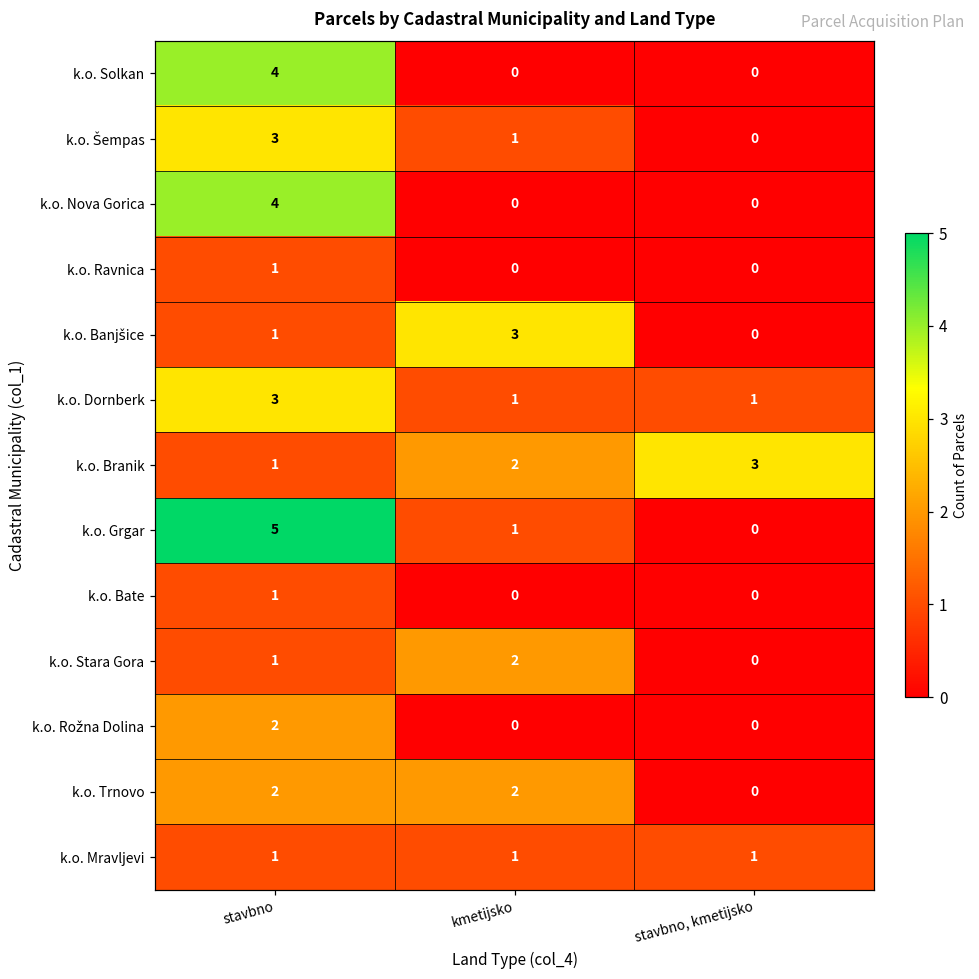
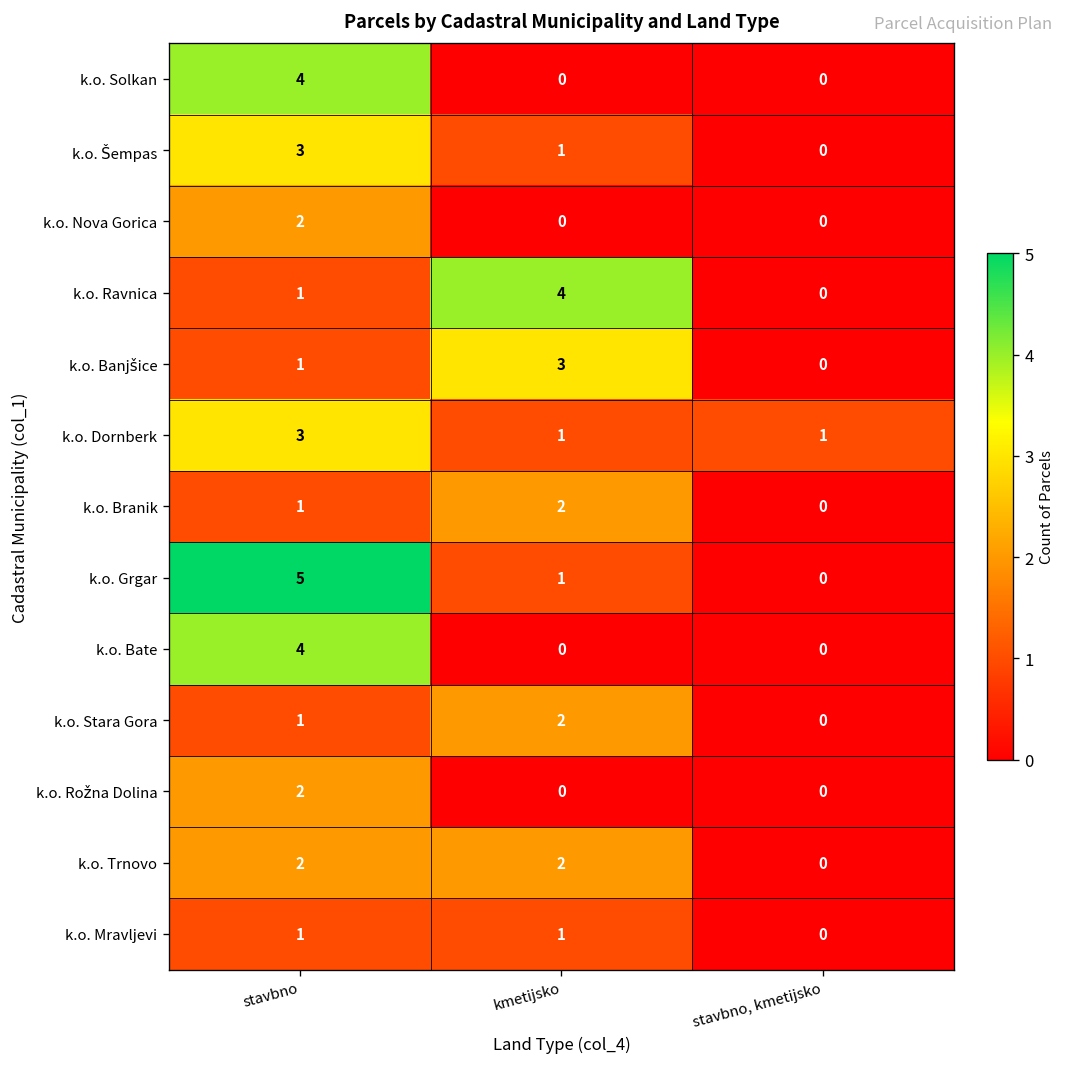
  {
    "k.o. Solkan": {
      "stavbno": 4,
      "kmetijsko": 0,
      "stavbno, kmetijsko": 0
    },
    "k.o. Šempas": {
      "stavbno": 3,
      "kmetijsko": 1,
      "stavbno, kmetijsko": 0
    },
    "k.o. Nova Gorica": {
-     "stavbno": 4,
+     "stavbno": 2,
      "kmetijsko": 0,
      "stavbno, kmetijsko": 0
    },
    "k.o. Ravnica": {
      "stavbno": 1,
-     "kmetijsko": 0,
+     "kmetijsko": 4,
      "stavbno, kmetijsko": 0
    },
    "k.o. Banjšice": {
      "stavbno": 1,
      "kmetijsko": 3,
      "stavbno, kmetijsko": 0
    },
    "k.o. Dornberk": {
      "stavbno": 3,
      "kmetijsko": 1,
      "stavbno, kmetijsko": 1
    },
    "k.o. Branik": {
      "stavbno": 1,
      "kmetijsko": 2,
-     "stavbno, kmetijsko": 3
+     "stavbno, kmetijsko": 0
    },
    "k.o. Grgar": {
      "stavbno": 5,
      "kmetijsko": 1,
      "stavbno, kmetijsko": 0
    },
    "k.o. Bate": {
-     "stavbno": 1,
+     "stavbno": 4,
      "kmetijsko": 0,
      "stavbno, kmetijsko": 0
    },
    "k.o. Stara Gora": {
      "stavbno": 1,
      "kmetijsko": 2,
      "stavbno, kmetijsko": 0
    },
    "k.o. Rožna Dolina": {
      "stavbno": 2,
      "kmetijsko": 0,
      "stavbno, kmetijsko": 0
    },
    "k.o. Trnovo": {
      "stavbno": 2,
      "kmetijsko": 2,
      "stavbno, kmetijsko": 0
    },
    "k.o. Mravljevi": {
      "stavbno": 1,
      "kmetijsko": 1,
-     "stavbno, kmetijsko": 1
+     "stavbno, kmetijsko": 0
    }
  }
